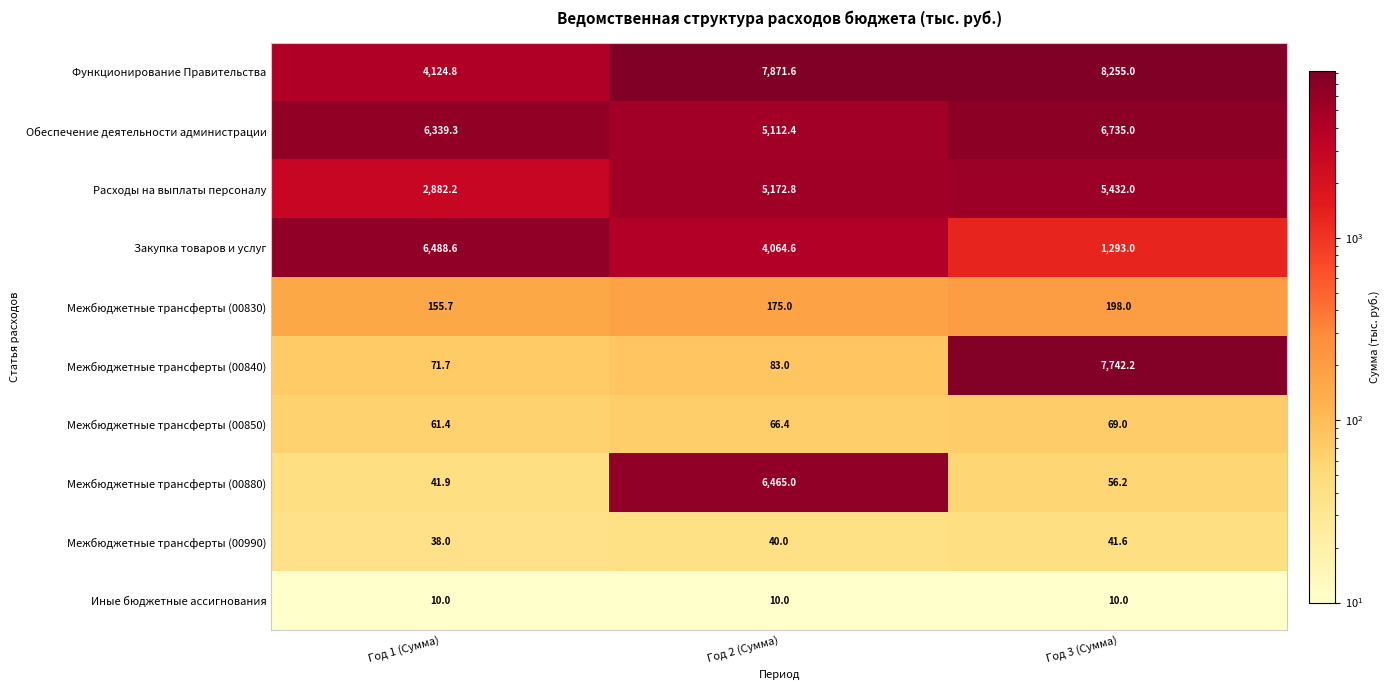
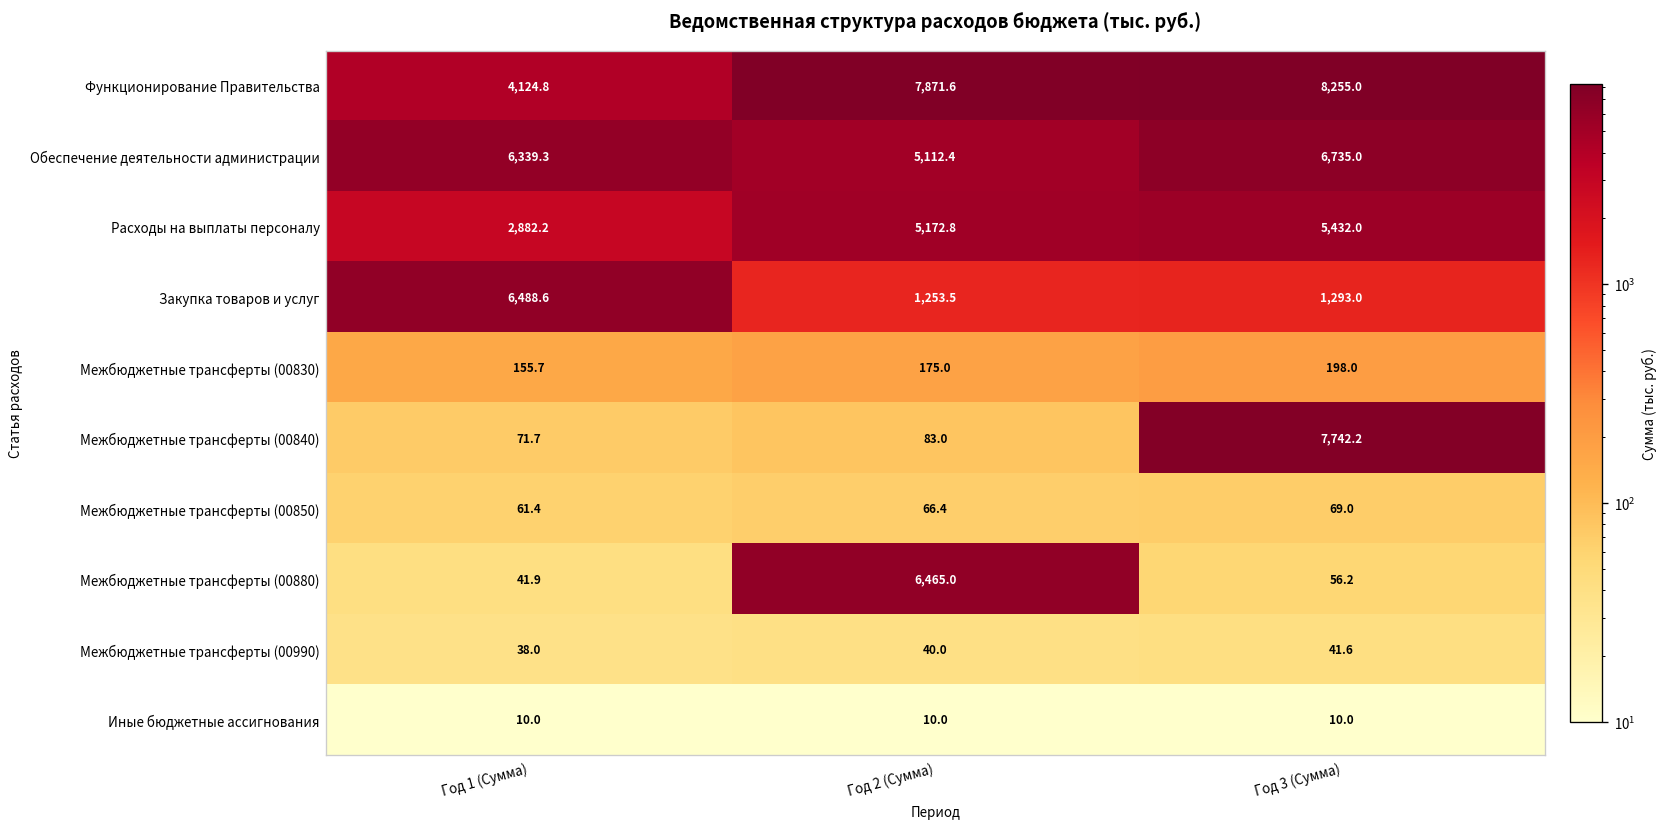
  {
    "Функционирование Правительства": {
      "Год 1 (Сумма)": "4,124.8",
      "Год 2 (Сумма)": "7,871.6",
      "Год 3 (Сумма)": "8,255.0"
    },
    "Обеспечение деятельности администрации": {
      "Год 1 (Сумма)": "6,339.3",
      "Год 2 (Сумма)": "5,112.4",
      "Год 3 (Сумма)": "6,735.0"
    },
    "Расходы на выплаты персоналу": {
      "Год 1 (Сумма)": "2,882.2",
      "Год 2 (Сумма)": "5,172.8",
      "Год 3 (Сумма)": "5,432.0"
    },
    "Закупка товаров и услуг": {
      "Год 1 (Сумма)": "6,488.6",
-     "Год 2 (Сумма)": "4,064.6",
+     "Год 2 (Сумма)": "1,253.5",
      "Год 3 (Сумма)": "1,293.0"
    },
    "Межбюджетные трансферты (00830)": {
      "Год 1 (Сумма)": "155.7",
      "Год 2 (Сумма)": "175.0",
      "Год 3 (Сумма)": "198.0"
    },
    "Межбюджетные трансферты (00840)": {
      "Год 1 (Сумма)": "71.7",
      "Год 2 (Сумма)": "83.0",
      "Год 3 (Сумма)": "7,742.2"
    },
    "Межбюджетные трансферты (00850)": {
      "Год 1 (Сумма)": "61.4",
      "Год 2 (Сумма)": "66.4",
      "Год 3 (Сумма)": "69.0"
    },
    "Межбюджетные трансферты (00880)": {
      "Год 1 (Сумма)": "41.9",
      "Год 2 (Сумма)": "6,465.0",
      "Год 3 (Сумма)": "56.2"
    },
    "Межбюджетные трансферты (00990)": {
      "Год 1 (Сумма)": "38.0",
      "Год 2 (Сумма)": "40.0",
      "Год 3 (Сумма)": "41.6"
    },
    "Иные бюджетные ассигнования": {
      "Год 1 (Сумма)": "10.0",
      "Год 2 (Сумма)": "10.0",
      "Год 3 (Сумма)": "10.0"
    }
  }
